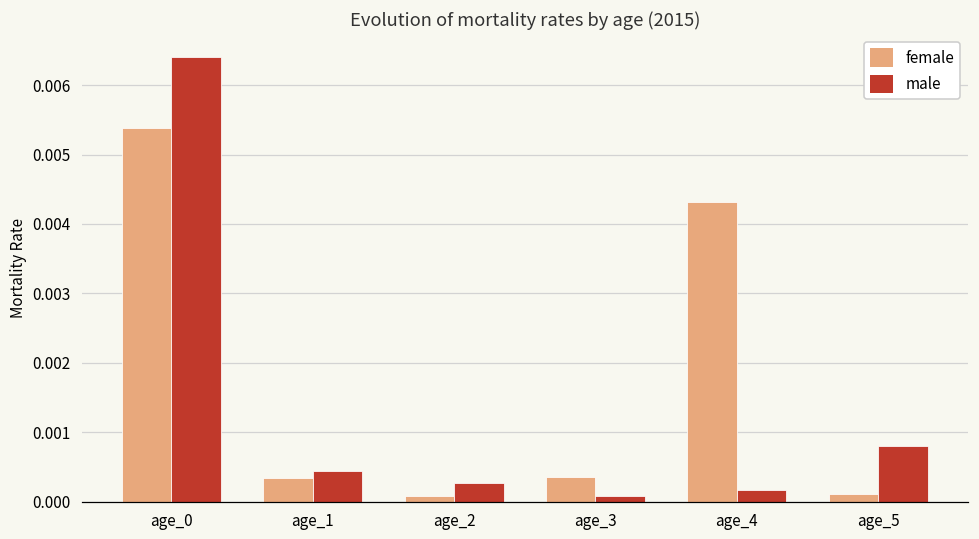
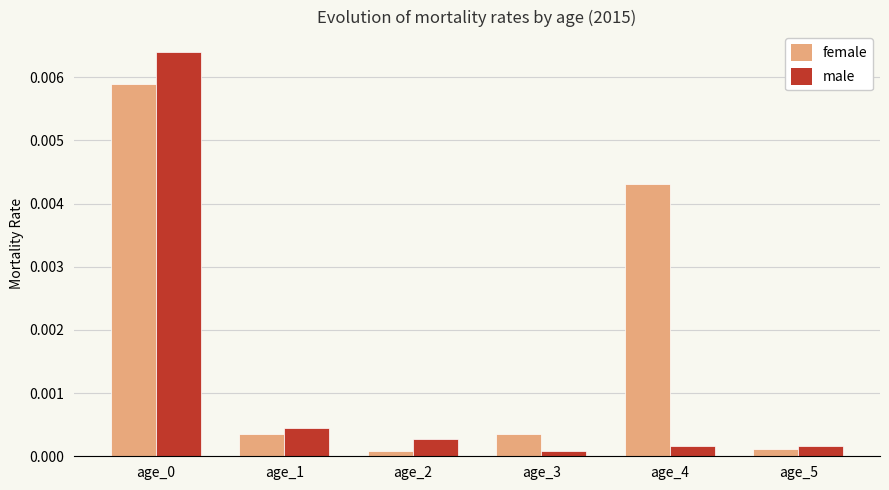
  {
    "female": {
-     "age_0": 0.0054,
+     "age_0": 0.0059,
      "age_1": 0.0004,
      "age_2": 0.0001,
      "age_3": 0.0004,
      "age_4": 0.0043,
      "age_5": 0.0001
    },
    "male": {
      "age_0": 0.0064,
      "age_1": 0.0005,
      "age_2": 0.0003,
      "age_3": 0.0001,
      "age_4": 0.0002,
-     "age_5": 0.0008
+     "age_5": 0.0002
    }
  }
